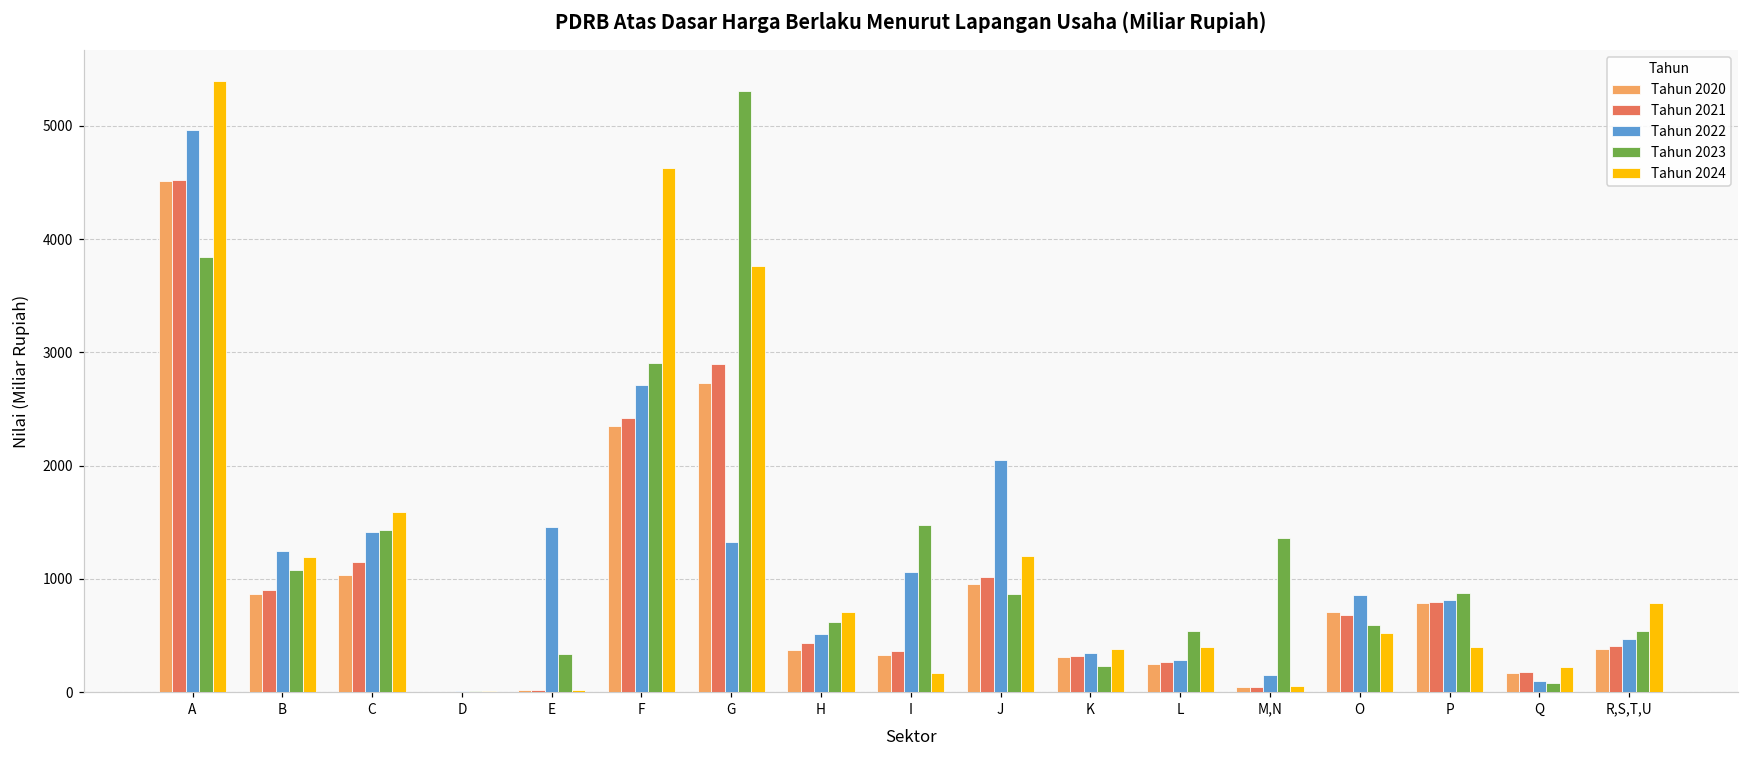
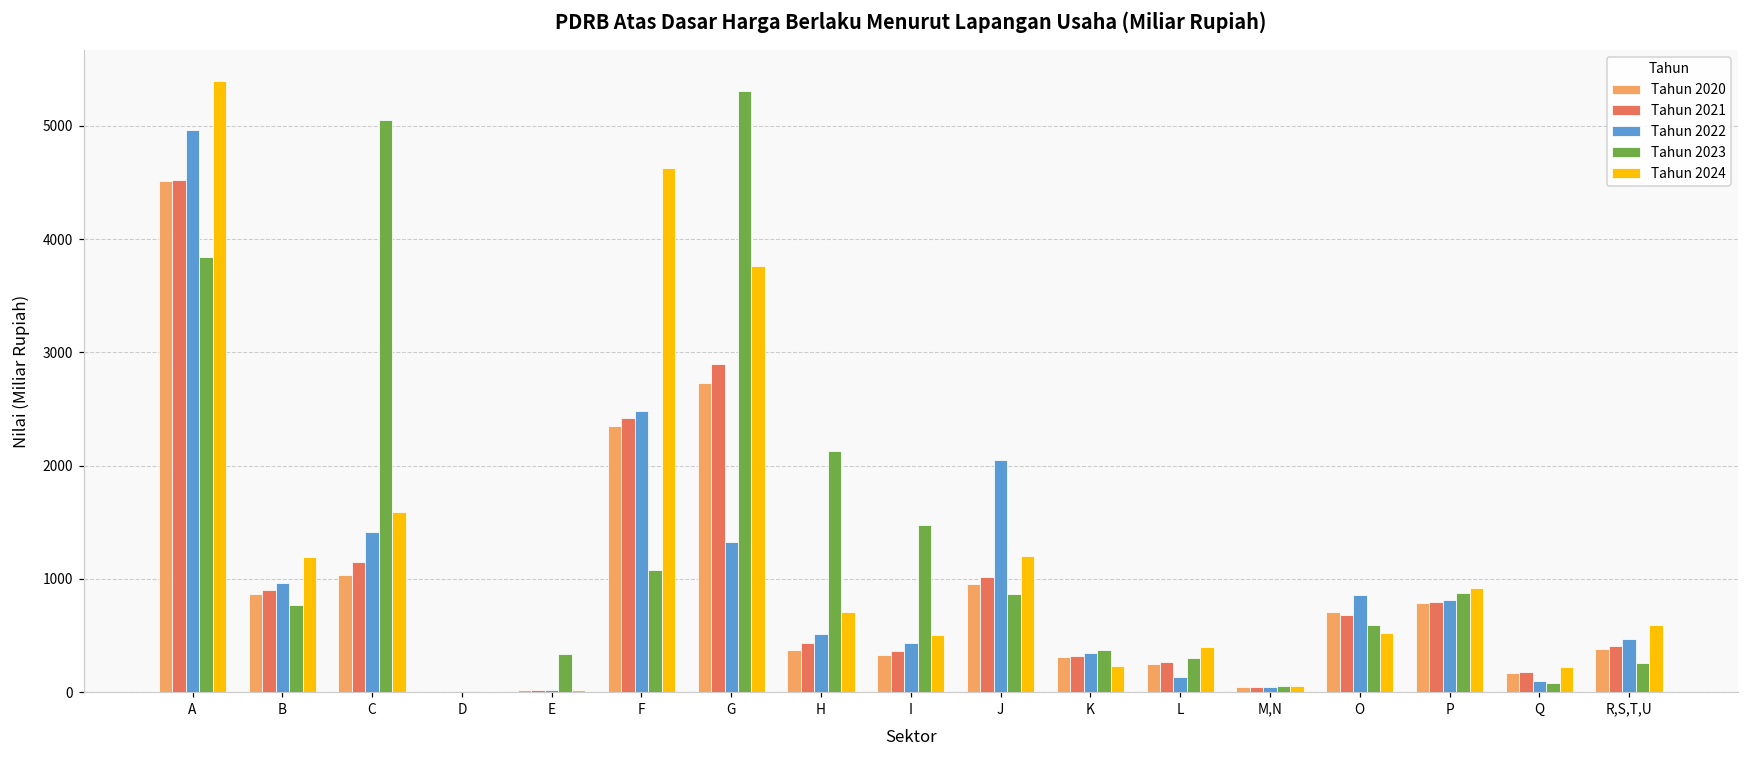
  {
    "Tahun 2022": {
      "A": 4960,
-     "B": 1250,
+     "B": 970,
      "C": 1420,
-     "E": 1460,
-     "F": 2710,
+     "E": 20,
+     "F": 2480,
      "G": 1330,
      "H": 520,
-     "I": 1060,
+     "I": 430,
      "J": 2050,
      "K": 340,
-     "L": 280,
-     "M,N": 150,
+     "L": 130,
+     "M,N": 50,
      "O": 860,
      "P": 810,
      "Q": 100,
      "R,S,T,U": 470
    },
    "Tahun 2023": {
      "A": 3850,
-     "B": 1070,
-     "C": 1430,
+     "B": 770,
+     "C": 5050,
      "E": 340,
-     "F": 2910,
+     "F": 1080,
      "G": 5310,
-     "H": 620,
+     "H": 2130,
      "I": 1470,
      "J": 870,
-     "K": 230,
-     "L": 540,
-     "M,N": 1360,
+     "K": 370,
+     "L": 300,
+     "M,N": 50,
      "O": 590,
      "P": 870,
      "Q": 80,
-     "R,S,T,U": 540
+     "R,S,T,U": 260
    },
    "Tahun 2024": {
      "A": 5400,
      "B": 1190,
      "C": 1590,
      "F": 4630,
      "G": 3760,
      "H": 700,
-     "I": 170,
+     "I": 510,
      "J": 1200,
-     "K": 380,
+     "K": 230,
      "L": 400,
      "M,N": 60,
      "O": 520,
-     "P": 400,
+     "P": 920,
      "Q": 220,
-     "R,S,T,U": 780
+     "R,S,T,U": 590
    }
  }
